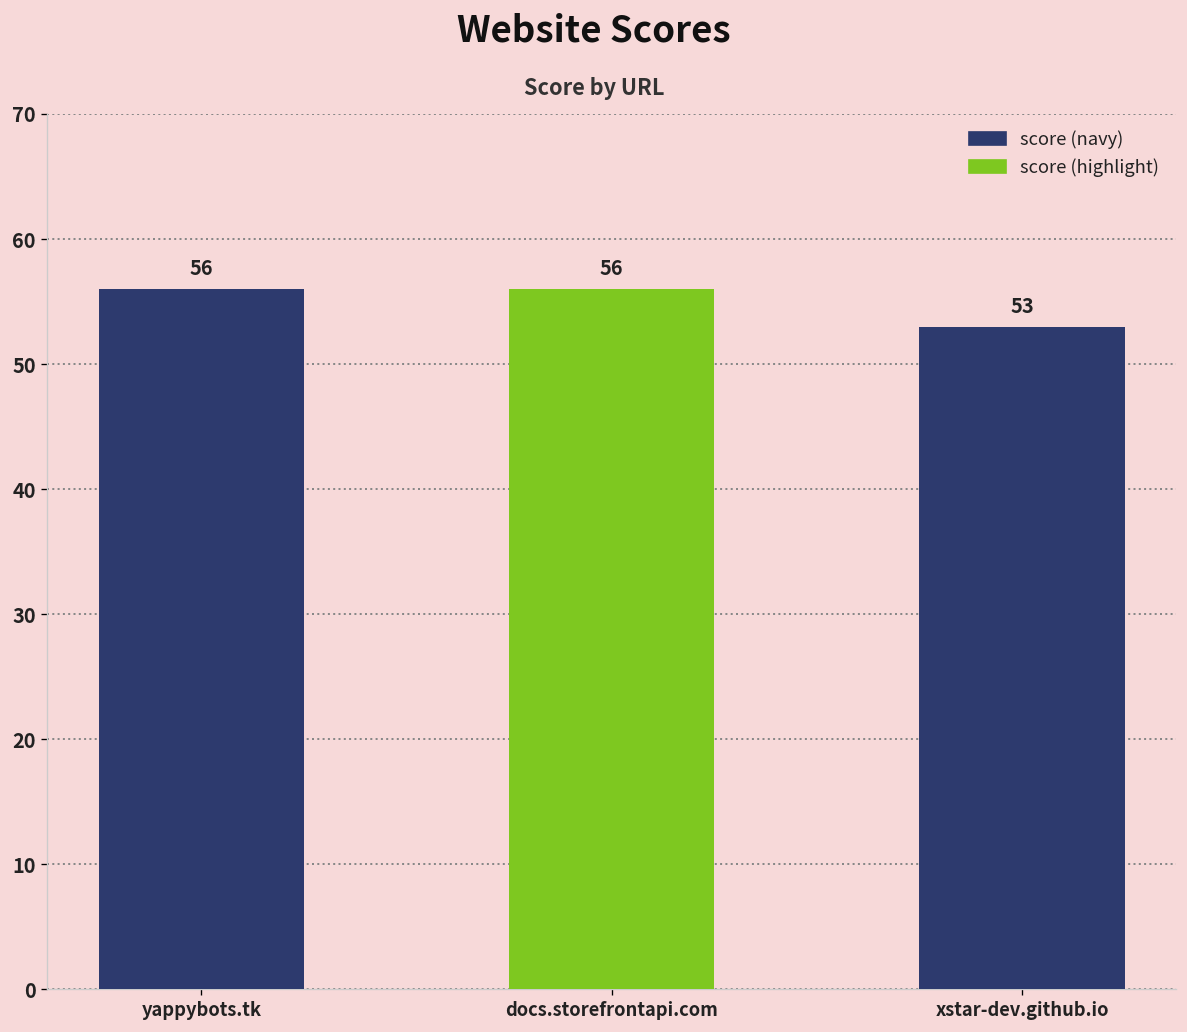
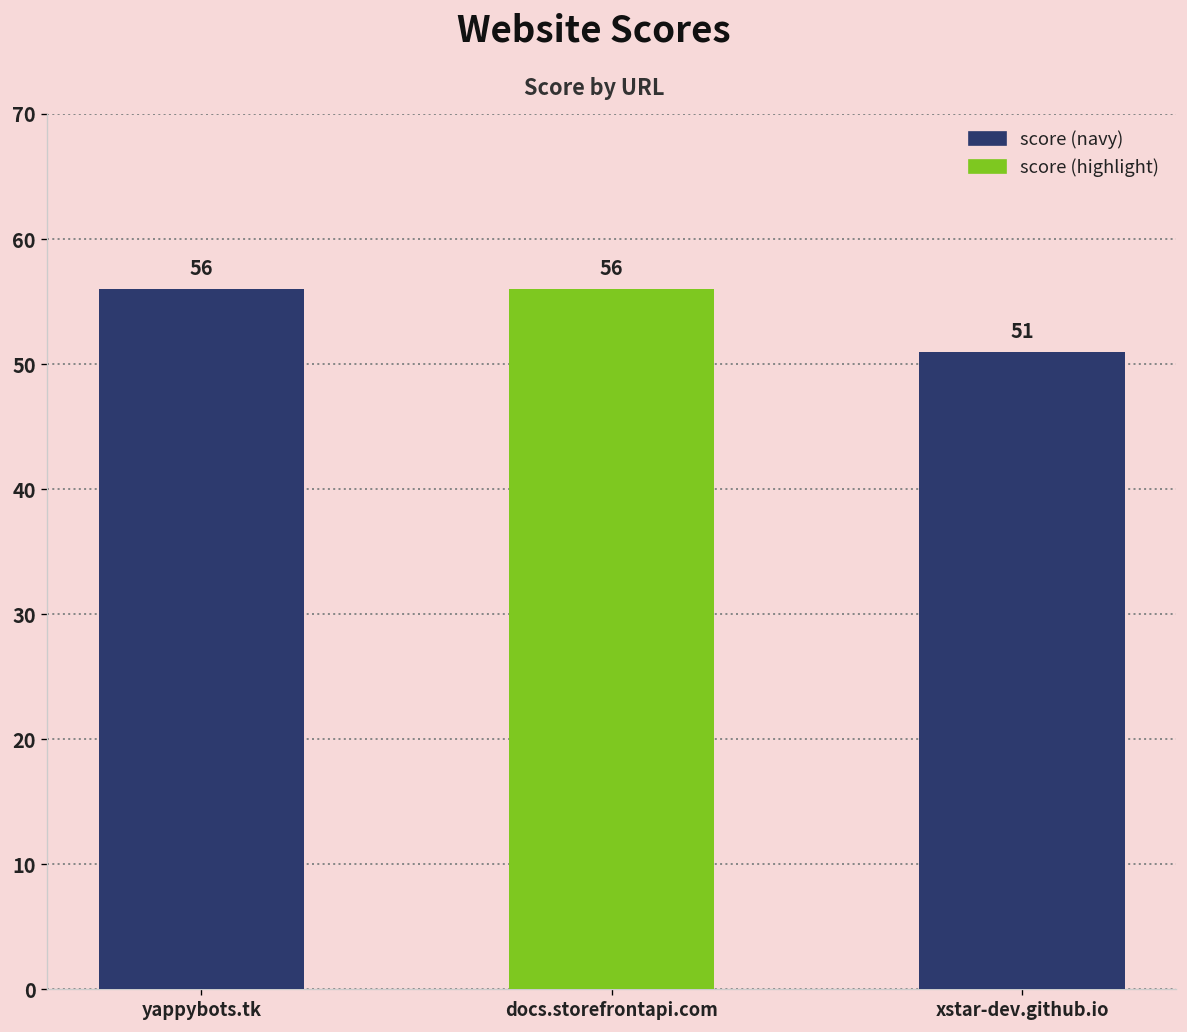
  {
    "yappybots.tk": 56,
    "docs.storefrontapi.com": 56,
-   "xstar-dev.github.io": 53
+   "xstar-dev.github.io": 51
  }
